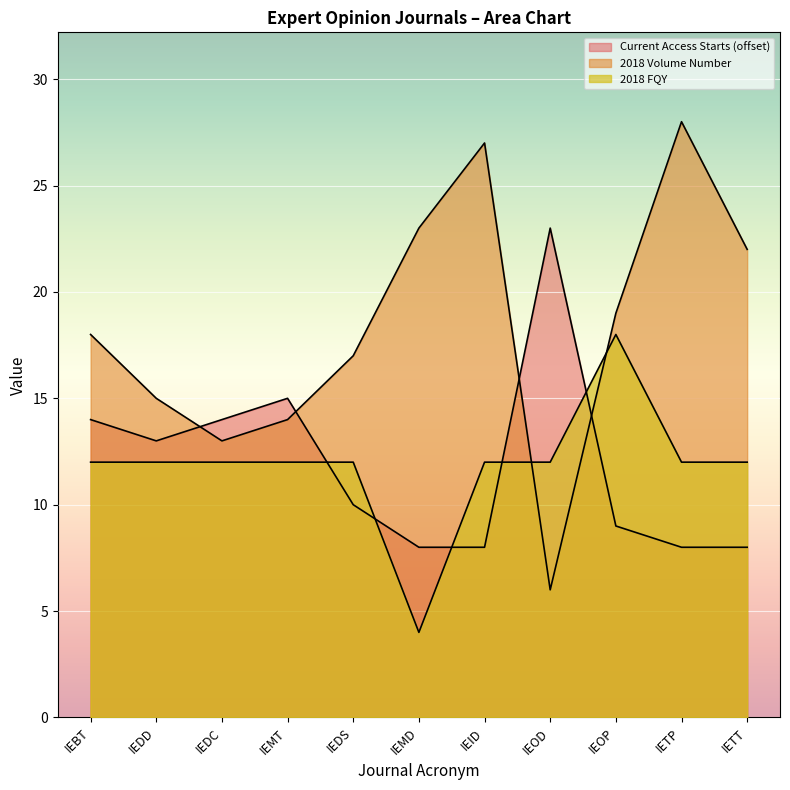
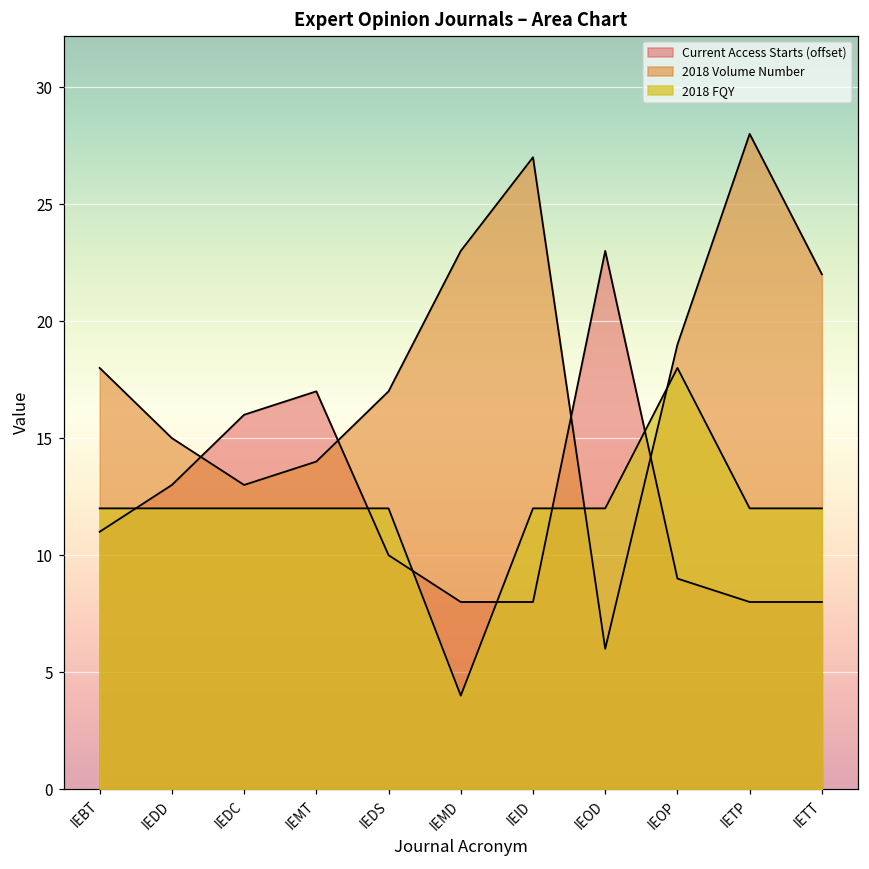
  {
    "Current Access Starts (offset)": {
-     "IEBT": 14.0,
+     "IEBT": 11.0,
      "IEDD": 13.0,
-     "IEDC": 14.0,
-     "IEMT": 15.0,
+     "IEDC": 16.0,
+     "IEMT": 17.0,
      "IEDS": 10.0,
      "IEMD": 8.0,
      "IEID": 8.0,
      "IEOD": 23.0,
      "IEOP": 9.0,
      "IETP": 8.0,
      "IETT": 8.0
    }
  }
